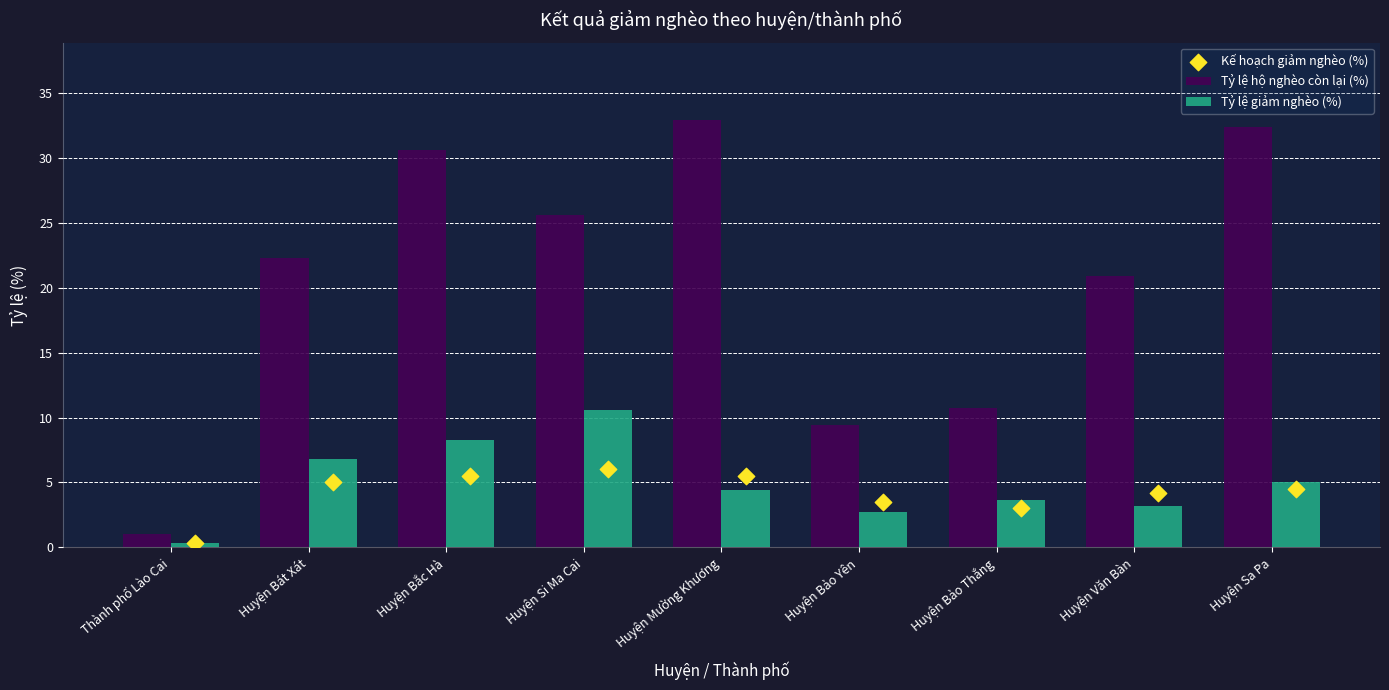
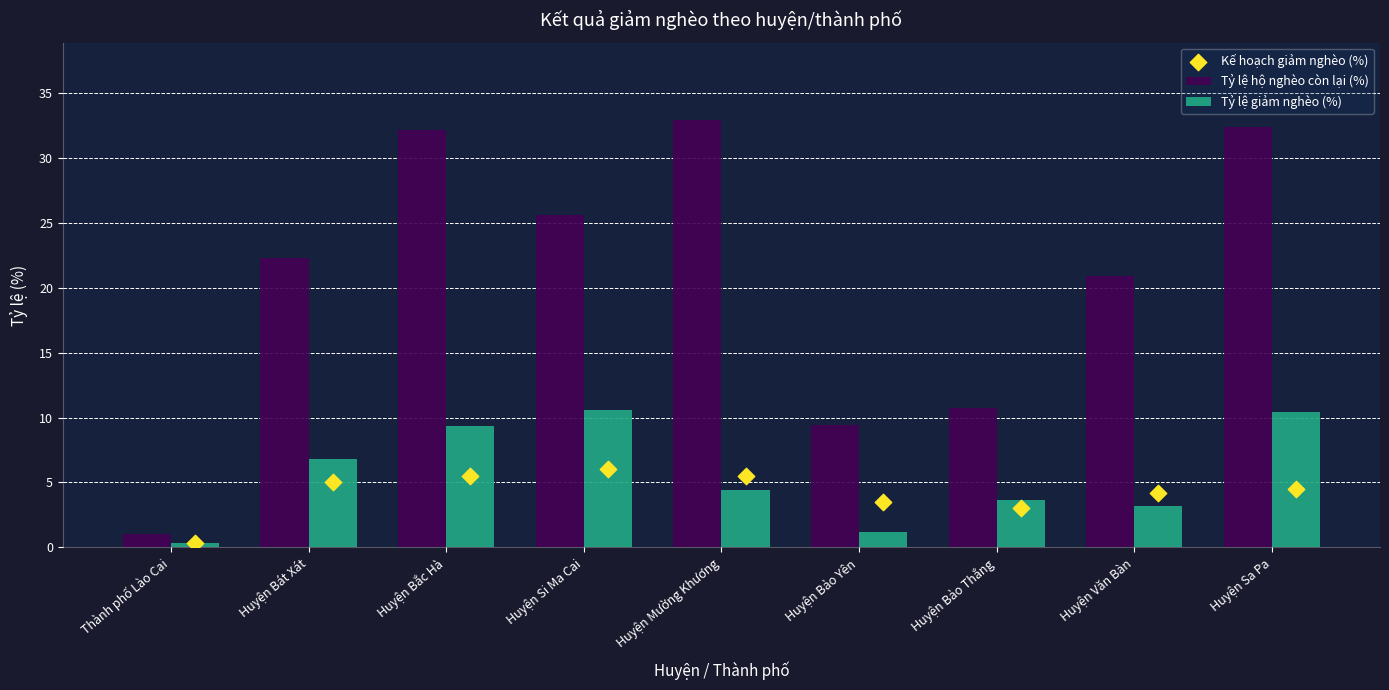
  {
    "Tỷ lệ hộ nghèo còn lại (%)": {
      "Thành phố Lào Cai": 1.0,
      "Huyện Bát Xát": 22.3,
-     "Huyện Bắc Hà": 30.6,
+     "Huyện Bắc Hà": 32.2,
      "Huyện Si Ma Cai": 25.6,
      "Huyện Mường Khương": 33.0,
      "Huyện Bảo Yên": 9.4,
      "Huyện Bảo Thắng": 10.7,
      "Huyện Văn Bàn": 20.9,
      "Huyện Sa Pa": 32.4
    },
    "Tỷ lệ giảm nghèo (%)": {
      "Thành phố Lào Cai": 0.3,
      "Huyện Bát Xát": 6.8,
-     "Huyện Bắc Hà": 8.3,
+     "Huyện Bắc Hà": 9.4,
      "Huyện Si Ma Cai": 10.6,
      "Huyện Mường Khương": 4.4,
-     "Huyện Bảo Yên": 2.7,
+     "Huyện Bảo Yên": 1.2,
      "Huyện Bảo Thắng": 3.7,
      "Huyện Văn Bàn": 3.2,
-     "Huyện Sa Pa": 5.0
+     "Huyện Sa Pa": 10.4
    }
  }
